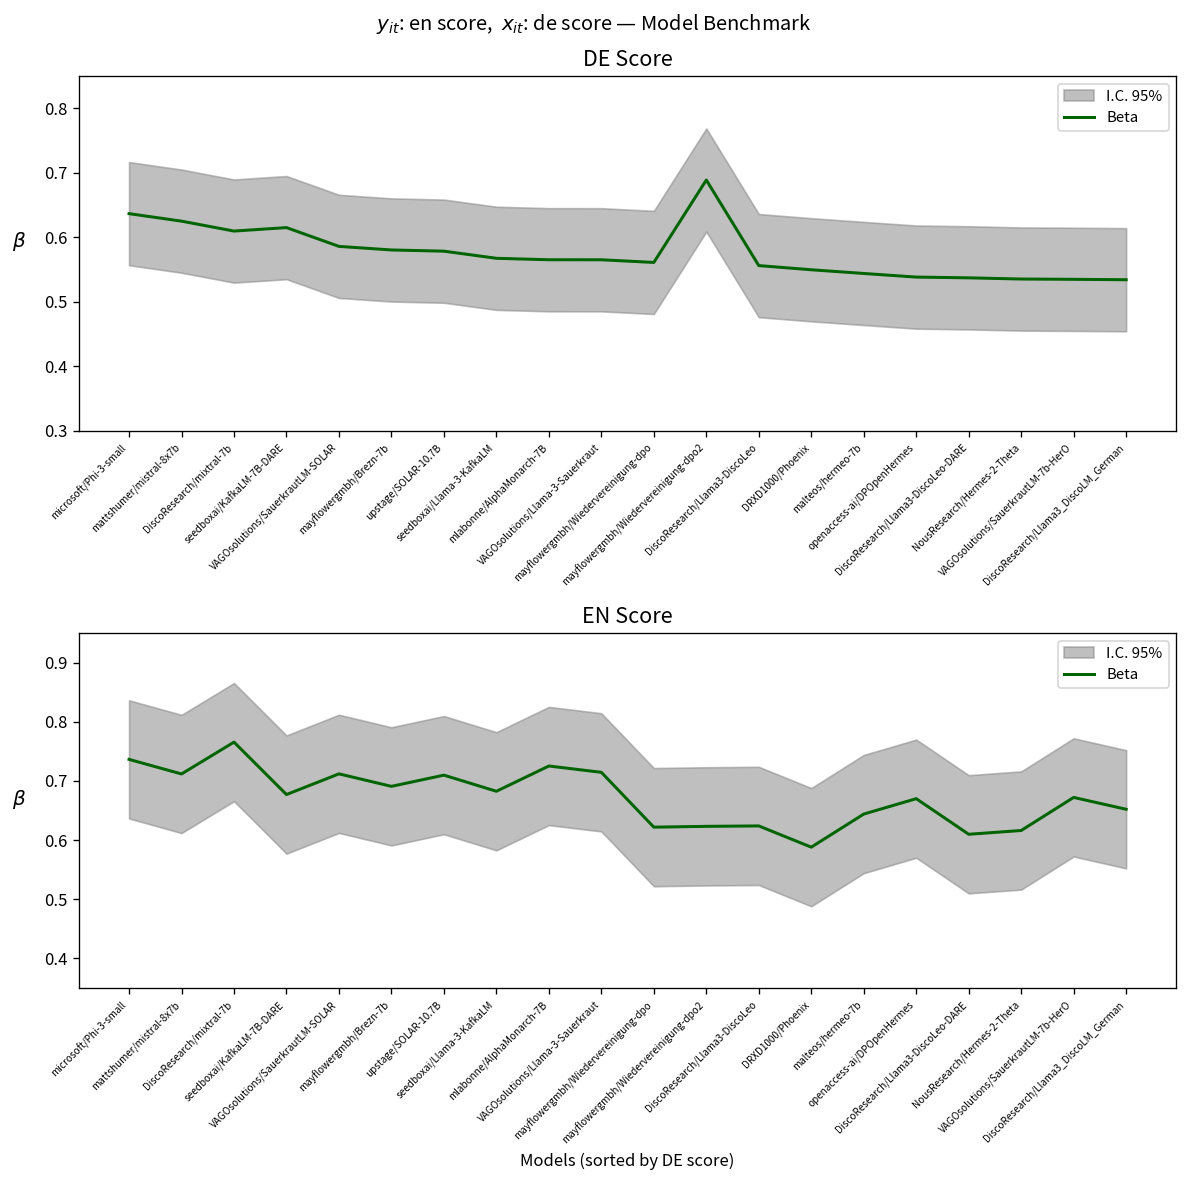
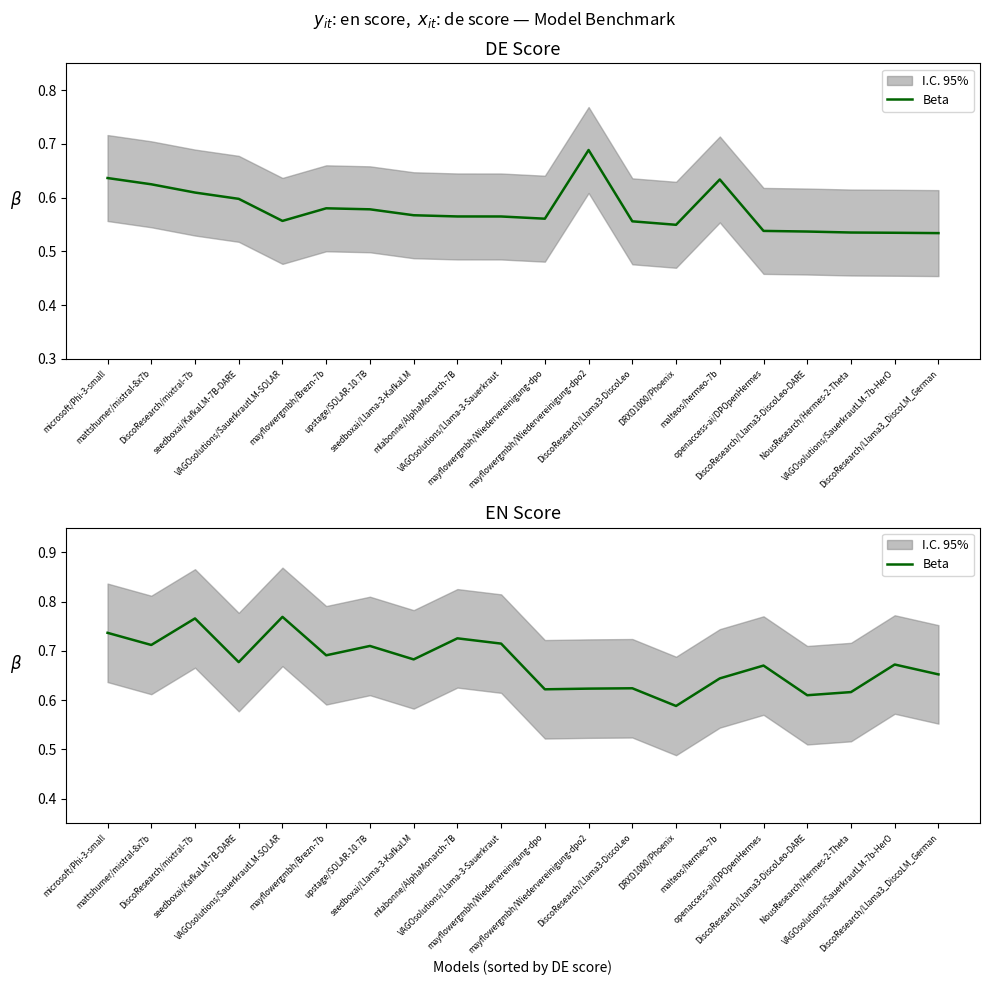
  {
    "DE Score": {
      "Beta": {
        "microsoft/Phi-3-small": 0.64,
        "mattshumer/mistral-8x7b": 0.62,
        "DiscoResearch/mixtral-7b": 0.61,
-       "seedboxai/KafkaLM-7B-DARE": 0.61,
-       "VAGOsolutions/SauerkrautLM-SOLAR": 0.59,
+       "seedboxai/KafkaLM-7B-DARE": 0.60,
+       "VAGOsolutions/SauerkrautLM-SOLAR": 0.56,
        "mayflowergmbh/Brezn-7b": 0.58,
        "upstage/SOLAR-10.7B": 0.58,
        "seedboxai/Llama-3-KafkaLM": 0.57,
        "mlabonne/AlphaMonarch-7B": 0.56,
        "VAGOsolutions/Llama-3-Sauerkraut": 0.56,
        "mayflowergmbh/Wiedervereinigung-dpo": 0.56,
        "mayflowergmbh/Wiedervereinigung-dpo2": 0.69,
        "DiscoResearch/Llama3-DiscoLeo": 0.56,
        "DRXD1000/Phoenix": 0.55,
-       "malteos/hermeo-7b": 0.54,
+       "malteos/hermeo-7b": 0.63,
        "openaccess-ai/DPOpenHermes": 0.54,
        "DiscoResearch/Llama3-DiscoLeo-DARE": 0.54,
        "NousResearch/Hermes-2-Theta": 0.54,
        "VAGOsolutions/SauerkrautLM-7b-HerO": 0.53,
        "DiscoResearch/Llama3_DiscoLM_German": 0.53
      }
    },
    "EN Score": {
      "Beta": {
        "microsoft/Phi-3-small": 0.74,
        "mattshumer/mistral-8x7b": 0.71,
        "DiscoResearch/mixtral-7b": 0.77,
        "seedboxai/KafkaLM-7B-DARE": 0.68,
-       "VAGOsolutions/SauerkrautLM-SOLAR": 0.71,
+       "VAGOsolutions/SauerkrautLM-SOLAR": 0.77,
        "mayflowergmbh/Brezn-7b": 0.69,
        "upstage/SOLAR-10.7B": 0.71,
        "seedboxai/Llama-3-KafkaLM": 0.68,
        "mlabonne/AlphaMonarch-7B": 0.73,
        "VAGOsolutions/Llama-3-Sauerkraut": 0.71,
        "mayflowergmbh/Wiedervereinigung-dpo": 0.62,
        "mayflowergmbh/Wiedervereinigung-dpo2": 0.62,
        "DiscoResearch/Llama3-DiscoLeo": 0.62,
        "DRXD1000/Phoenix": 0.59,
        "malteos/hermeo-7b": 0.64,
        "openaccess-ai/DPOpenHermes": 0.67,
        "DiscoResearch/Llama3-DiscoLeo-DARE": 0.61,
        "NousResearch/Hermes-2-Theta": 0.62,
        "VAGOsolutions/SauerkrautLM-7b-HerO": 0.67,
        "DiscoResearch/Llama3_DiscoLM_German": 0.65
      }
    }
  }
